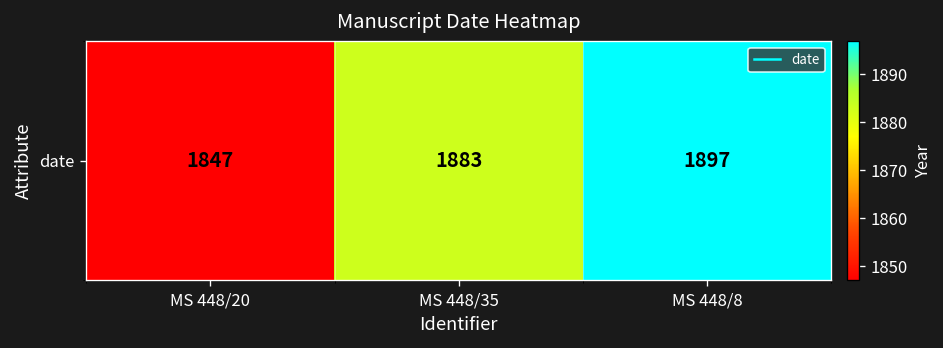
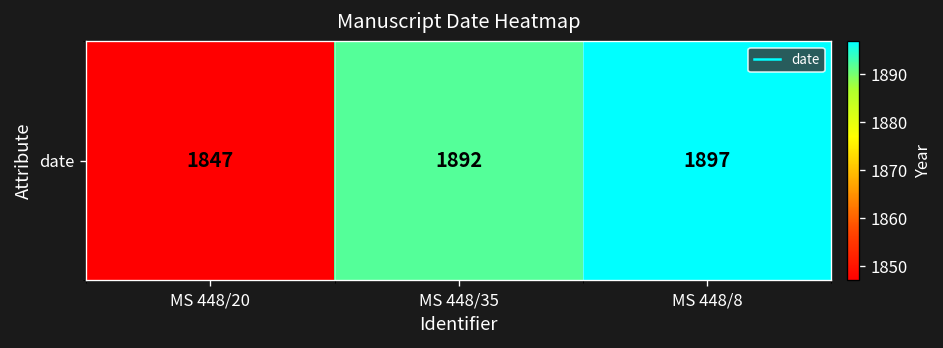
  {
    "date": {
      "MS 448/20": 1847,
-     "MS 448/35": 1883,
+     "MS 448/35": 1892,
      "MS 448/8": 1897
    }
  }
